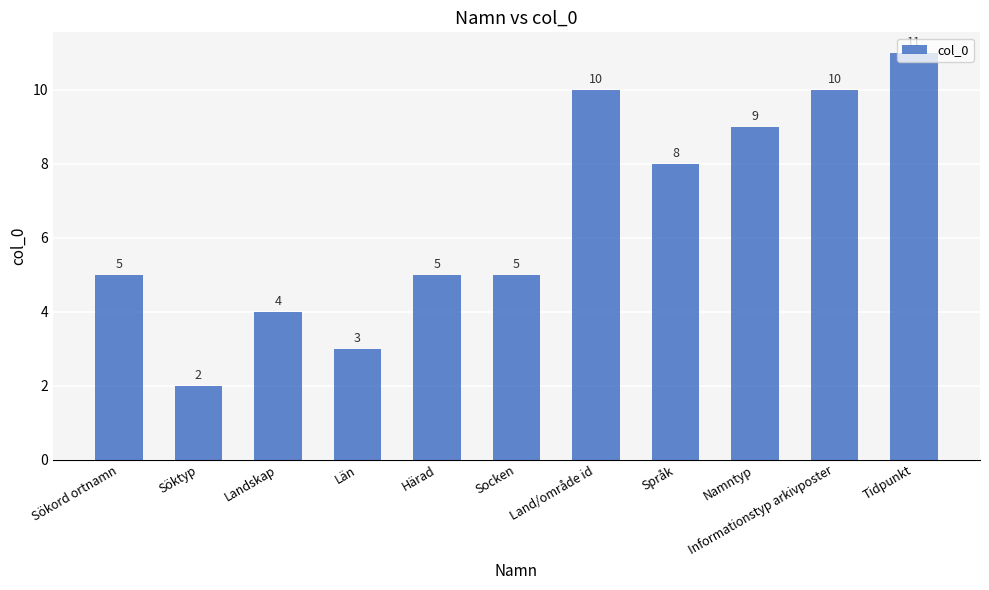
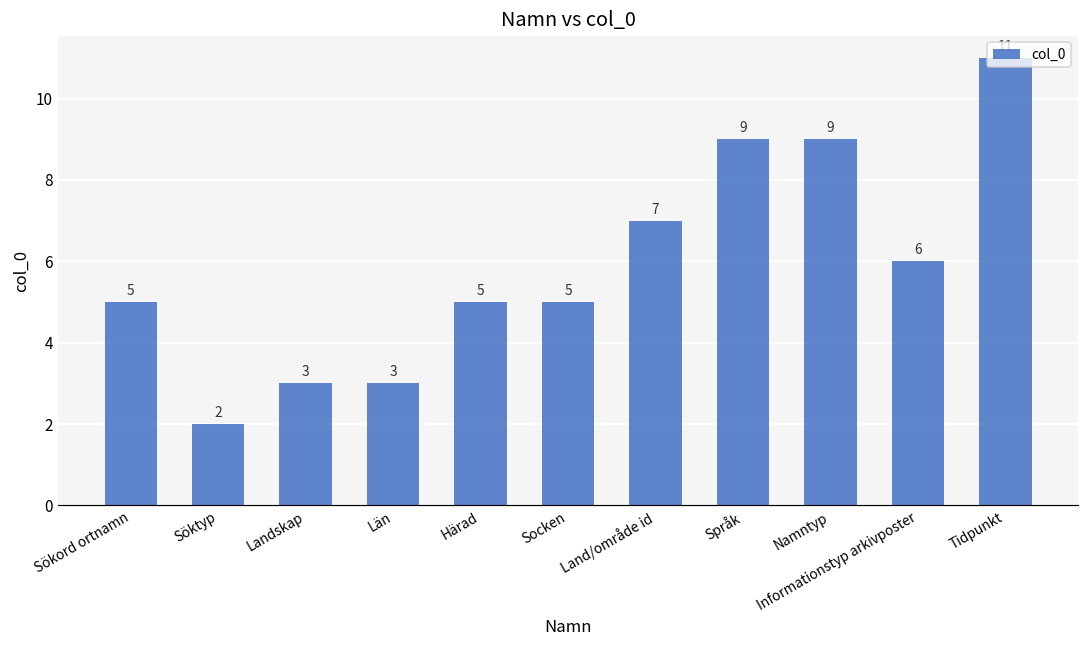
  {
    "Sökord ortnamn": 5,
    "Söktyp": 2,
-   "Landskap": 4,
+   "Landskap": 3,
    "Län": 3,
    "Härad": 5,
    "Socken": 5,
-   "Land/område id": 10,
-   "Språk": 8,
+   "Land/område id": 7,
+   "Språk": 9,
    "Namntyp": 9,
-   "Informationstyp arkivposter": 10
+   "Informationstyp arkivposter": 6
  }
